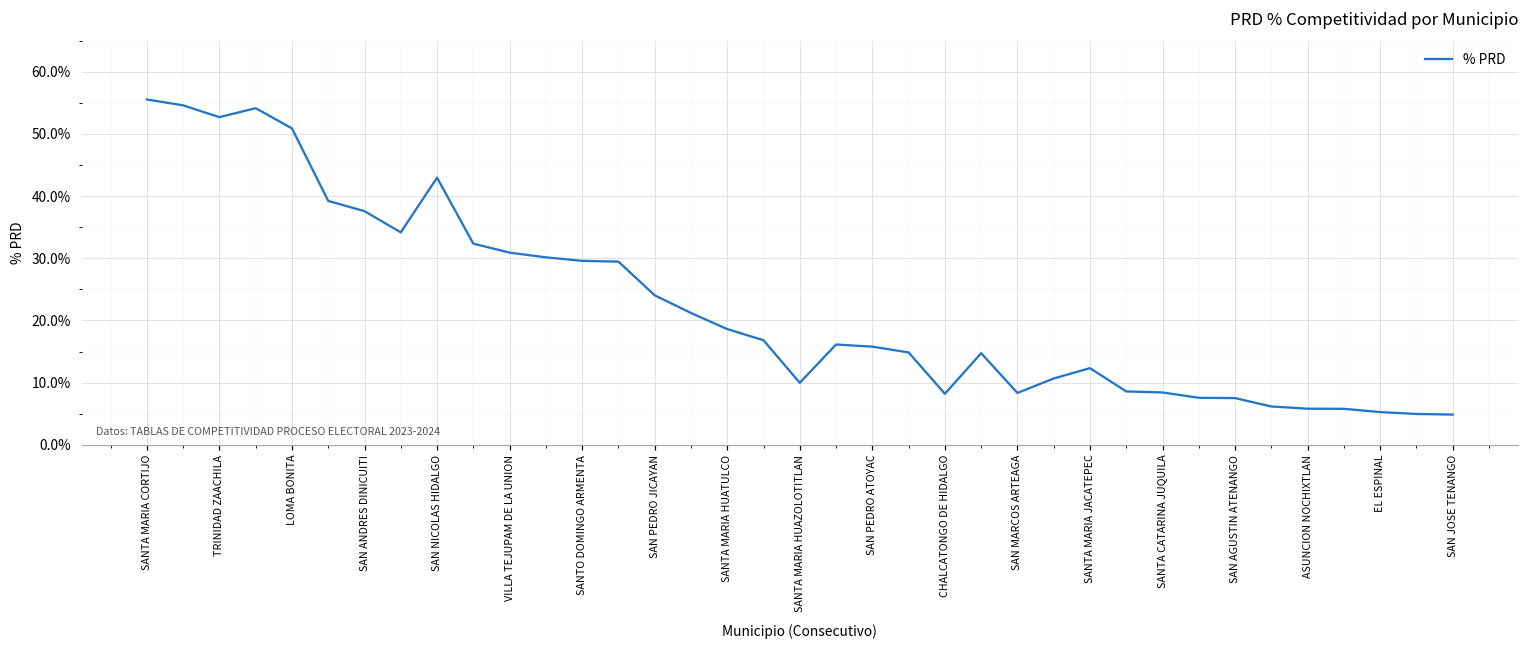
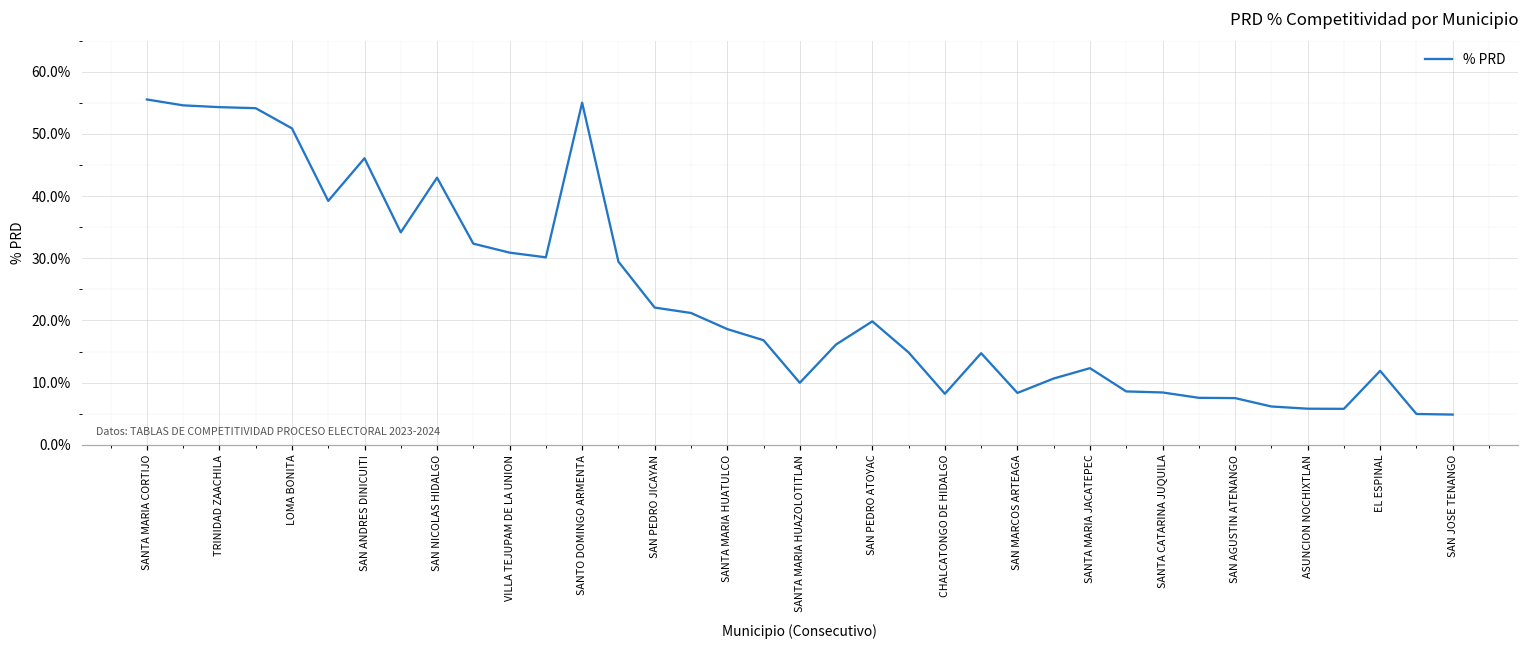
  {
    "SANTA MARIA CORTIJO": "56%",
-   "TRINIDAD ZAACHILA": "53%",
+   "TRINIDAD ZAACHILA": "54%",
    "LOMA BONITA": "51%",
-   "SAN ANDRES DINICUITI": "38%",
+   "SAN ANDRES DINICUITI": "46%",
    "SAN NICOLAS HIDALGO": "43%",
    "VILLA TEJUPAM DE LA UNION": "31%",
-   "SANTO DOMINGO ARMENTA": "30%",
-   "SAN PEDRO JICAYAN": "24%",
+   "SANTO DOMINGO ARMENTA": "55%",
+   "SAN PEDRO JICAYAN": "22%",
    "SANTA MARIA HUATULCO": "19%",
    "SANTA MARIA HUAZOLOTITLAN": "10%",
-   "SAN PEDRO ATOYAC": "16%",
+   "SAN PEDRO ATOYAC": "20%",
    "CHALCATONGO DE HIDALGO": "8%",
    "SAN MARCOS ARTEAGA": "8%",
    "SANTA MARIA JACATEPEC": "12%",
    "SANTA CATARINA JUQUILA": "8%",
    "SAN AGUSTIN ATENANGO": "8%",
    "ASUNCION NOCHIXTLAN": "6%",
-   "EL ESPINAL": "5%",
+   "EL ESPINAL": "12%",
    "SAN JOSE TENANGO": "5%"
  }
